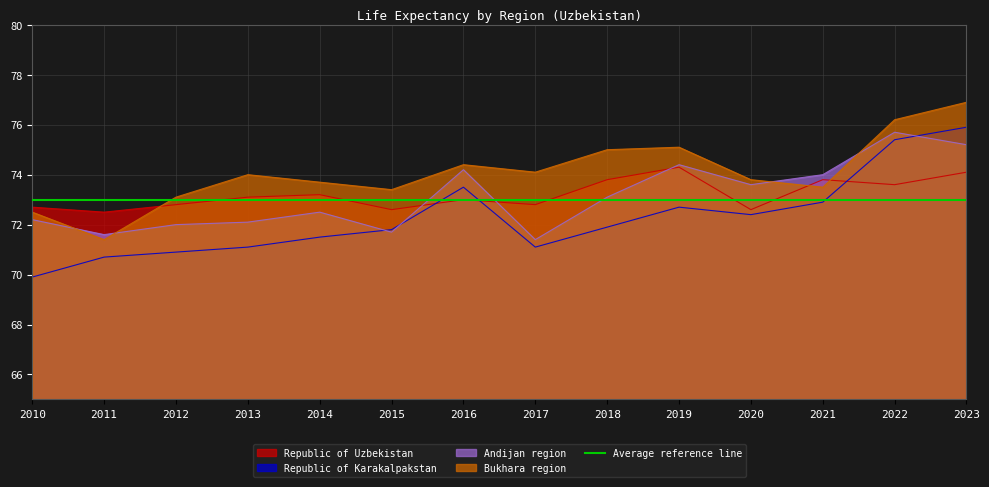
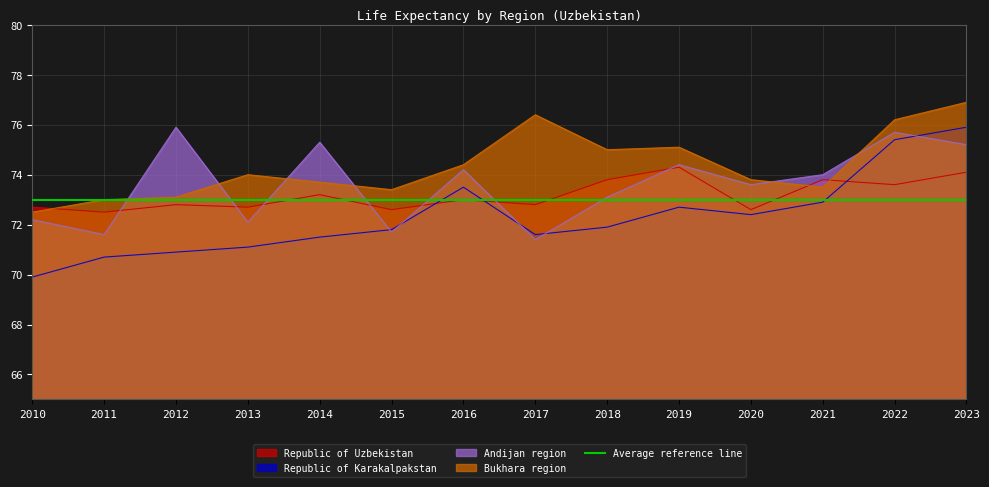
  {
    "Republic of Uzbekistan": {
      "2010": 72.7,
      "2011": 72.5,
      "2012": 72.8,
-     "2013": 73.1,
+     "2013": 72.7,
      "2014": 73.2,
      "2015": 72.6,
      "2016": 73.0,
      "2017": 72.8,
      "2018": 73.8,
      "2020": 72.6,
      "2021": 73.8,
      "2022": 73.6,
      "2023": 74.1
    },
    "Republic of Karakalpakstan": {
      "2010": 69.9,
      "2011": 70.7,
      "2012": 70.9,
      "2013": 71.1,
      "2014": 71.5,
      "2016": 73.5,
-     "2017": 71.1,
+     "2017": 71.6,
      "2018": 71.9,
      "2019": 72.7,
      "2020": 72.4,
      "2021": 72.9,
      "2022": 75.4,
      "2023": 75.9
    },
    "Andijan region": {
      "2010": 72.2,
      "2011": 71.6,
-     "2012": 72.0,
+     "2012": 75.9,
      "2013": 72.1,
-     "2014": 72.5,
+     "2014": 75.3,
      "2016": 74.2,
      "2017": 71.4,
      "2018": 73.1,
      "2020": 73.6,
      "2021": 74.0,
      "2022": 75.7,
      "2023": 75.2
    },
    "Bukhara region": {
      "2010": 72.5,
-     "2011": 71.4,
+     "2011": 73.0,
      "2012": 73.1,
      "2013": 74.0,
      "2014": 73.7,
      "2015": 73.4,
      "2016": 74.4,
-     "2017": 74.1,
+     "2017": 76.4,
      "2018": 75.0,
      "2019": 75.1,
      "2020": 73.8,
      "2021": 73.5,
      "2022": 76.2,
      "2023": 76.9
    }
  }
